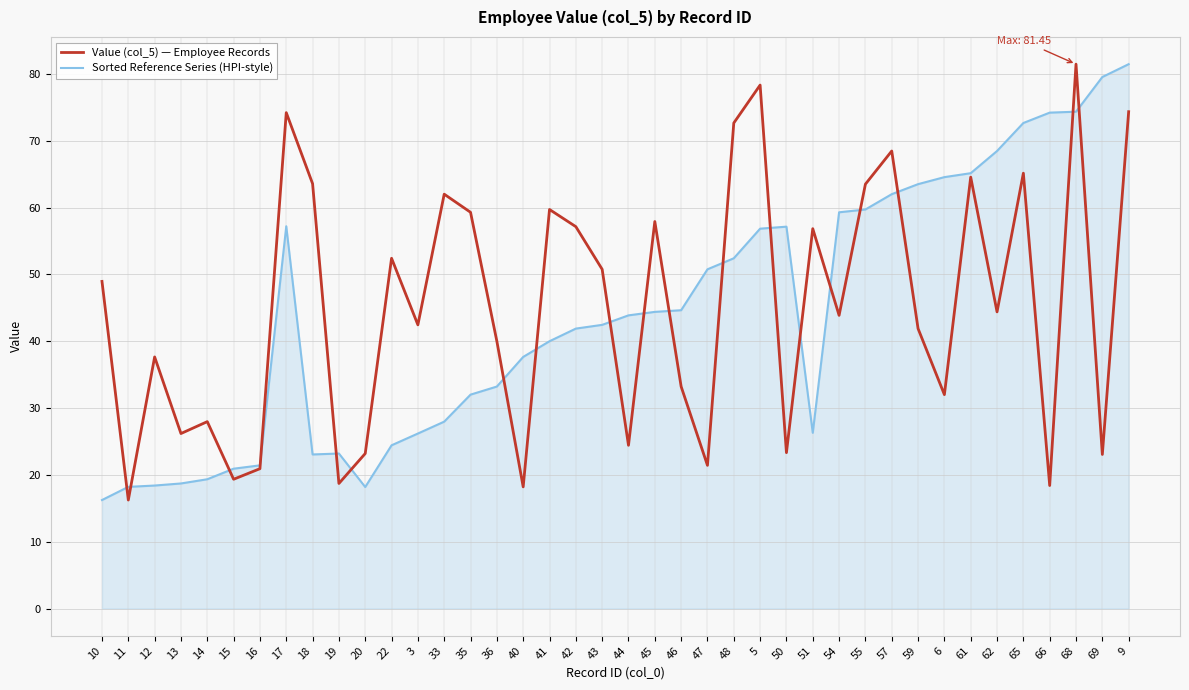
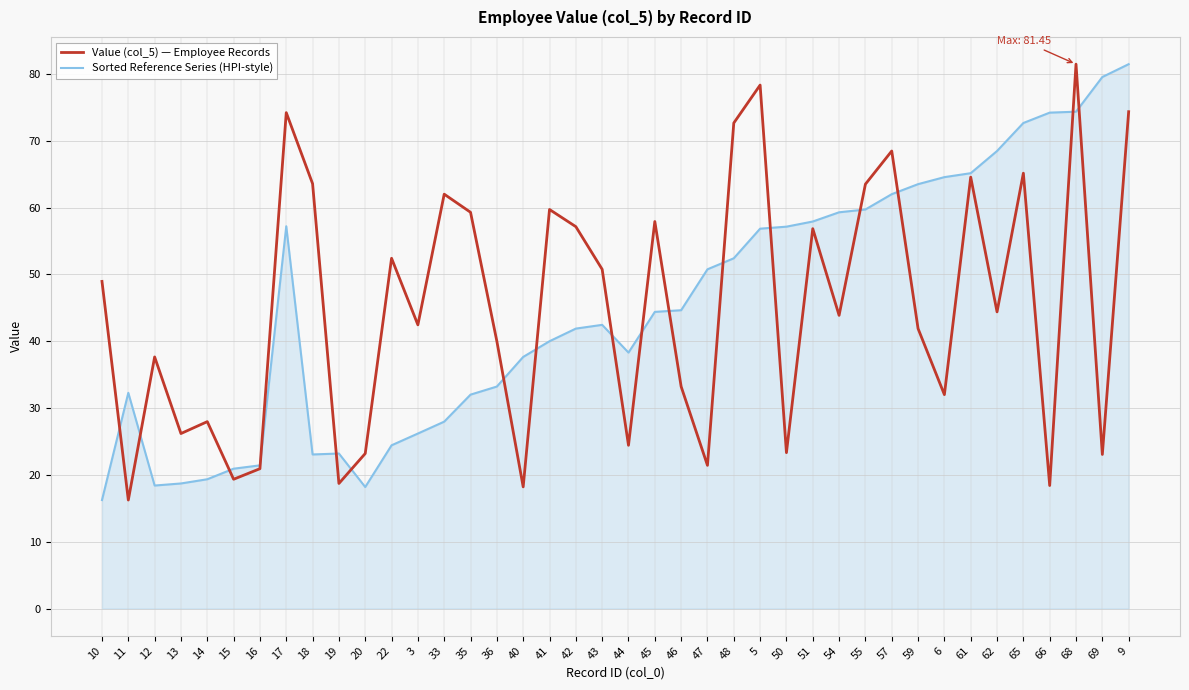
  {
    "Value (col_5) — Employee Records": {
      "68": 81.45
    },
    "Sorted Reference Series (HPI-style)": {
      "10": 16,
-     "11": 18,
+     "11": 32,
      "12": 18,
      "13": 19,
      "14": 19,
      "15": 21,
      "16": 21,
      "17": 57,
      "18": 23,
      "19": 23,
      "20": 18,
      "22": 24,
      "3": 26,
      "33": 28,
      "35": 32,
      "36": 33,
      "40": 38,
      "41": 40,
      "42": 42,
      "43": 42,
-     "44": 44,
+     "44": 38,
      "45": 44,
      "46": 45,
      "47": 51,
      "48": 52,
      "5": 57,
      "50": 57,
-     "51": 26,
+     "51": 58,
      "54": 59,
      "55": 60,
      "57": 62,
      "59": 64,
      "6": 65,
      "61": 65,
      "62": 68,
      "65": 73,
      "66": 74,
      "68": 74,
      "69": 80,
      "9": 81
    }
  }
